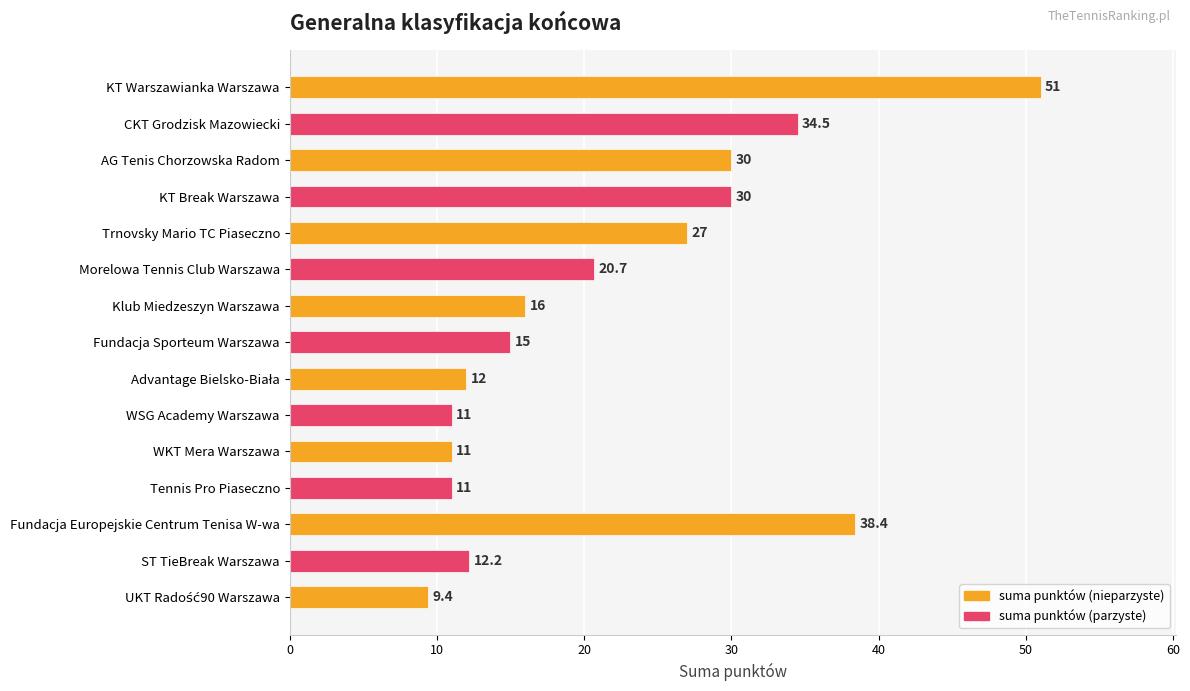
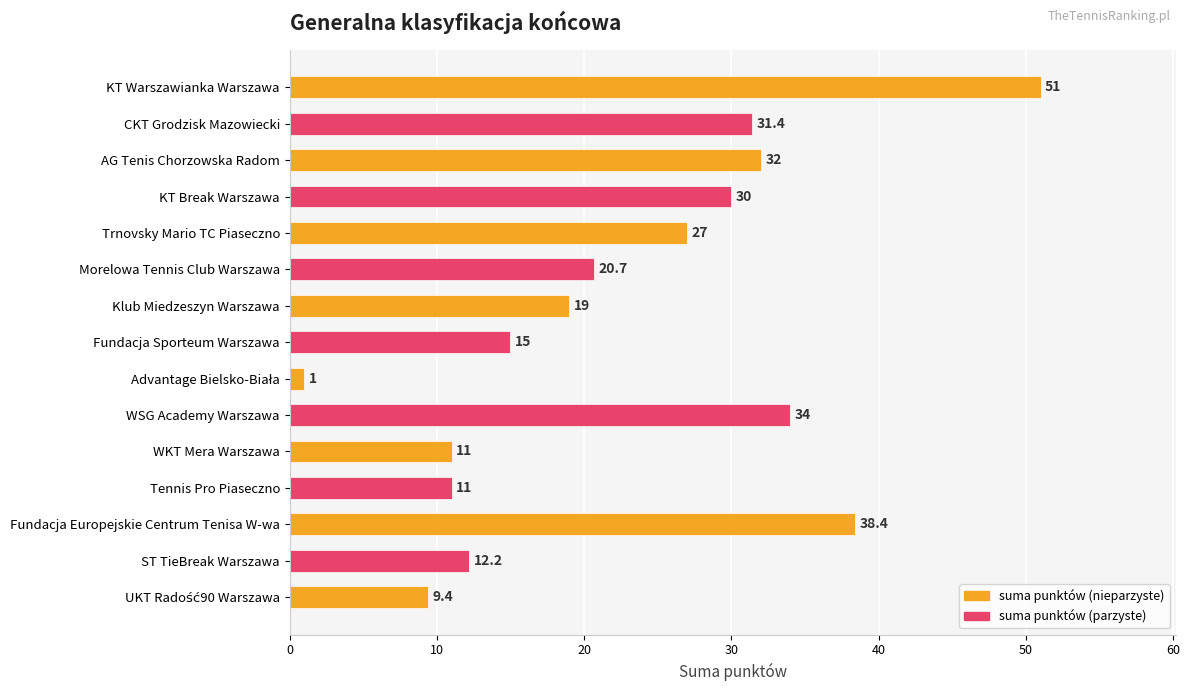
  {
    "KT Warszawianka Warszawa": 51,
-   "CKT Grodzisk Mazowiecki": 34.5,
-   "AG Tenis Chorzowska Radom": 30,
+   "CKT Grodzisk Mazowiecki": 31.4,
+   "AG Tenis Chorzowska Radom": 32,
    "KT Break Warszawa": 30,
    "Trnovsky Mario TC Piaseczno": 27,
    "Morelowa Tennis Club Warszawa": 20.7,
-   "Klub Miedzeszyn Warszawa": 16,
+   "Klub Miedzeszyn Warszawa": 19,
    "Fundacja Sporteum Warszawa": 15,
-   "Advantage Bielsko-Biała": 12,
-   "WSG Academy Warszawa": 11,
+   "Advantage Bielsko-Biała": 1,
+   "WSG Academy Warszawa": 34,
    "WKT Mera Warszawa": 11,
    "Tennis Pro Piaseczno": 11,
    "Fundacja Europejskie Centrum Tenisa W-wa": 38.4,
    "ST TieBreak Warszawa": 12.2,
    "UKT Radość90 Warszawa": 9.4
  }
